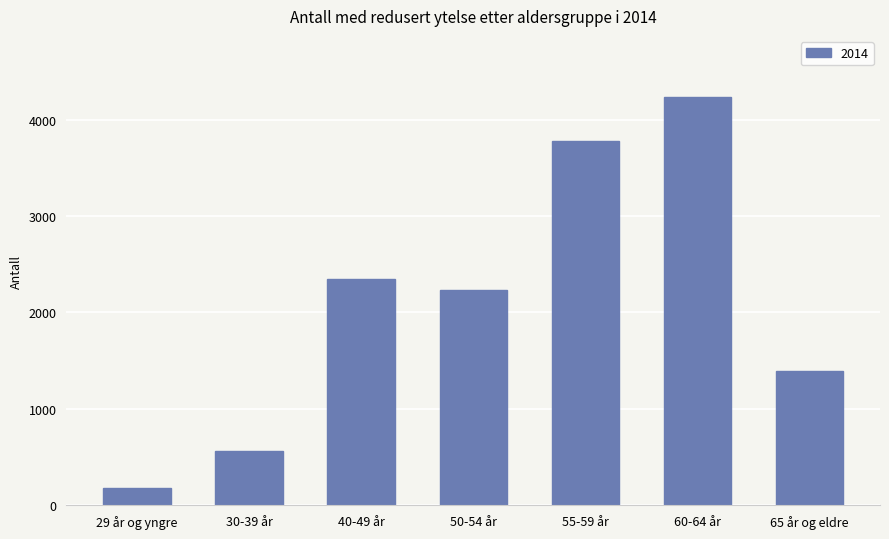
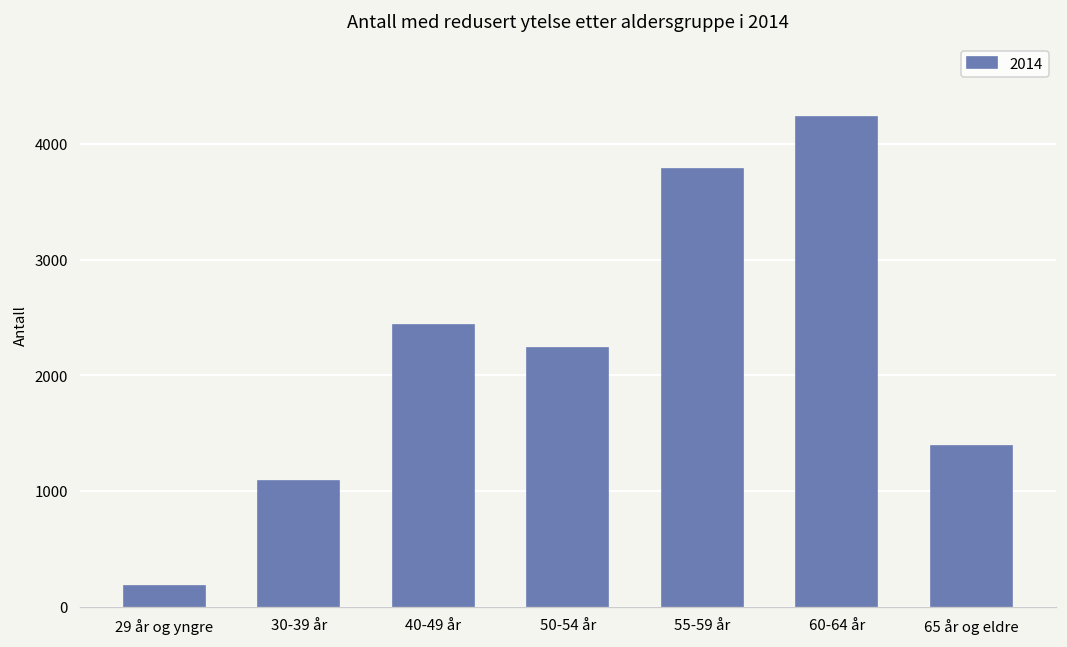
  {
    "29 år og yngre": 200,
-   "30-39 år": 600,
-   "40-49 år": 2300,
+   "30-39 år": 1100,
+   "40-49 år": 2400,
    "50-54 år": 2200,
    "55-59 år": 3800,
    "60-64 år": 4200,
    "65 år og eldre": 1400
  }
